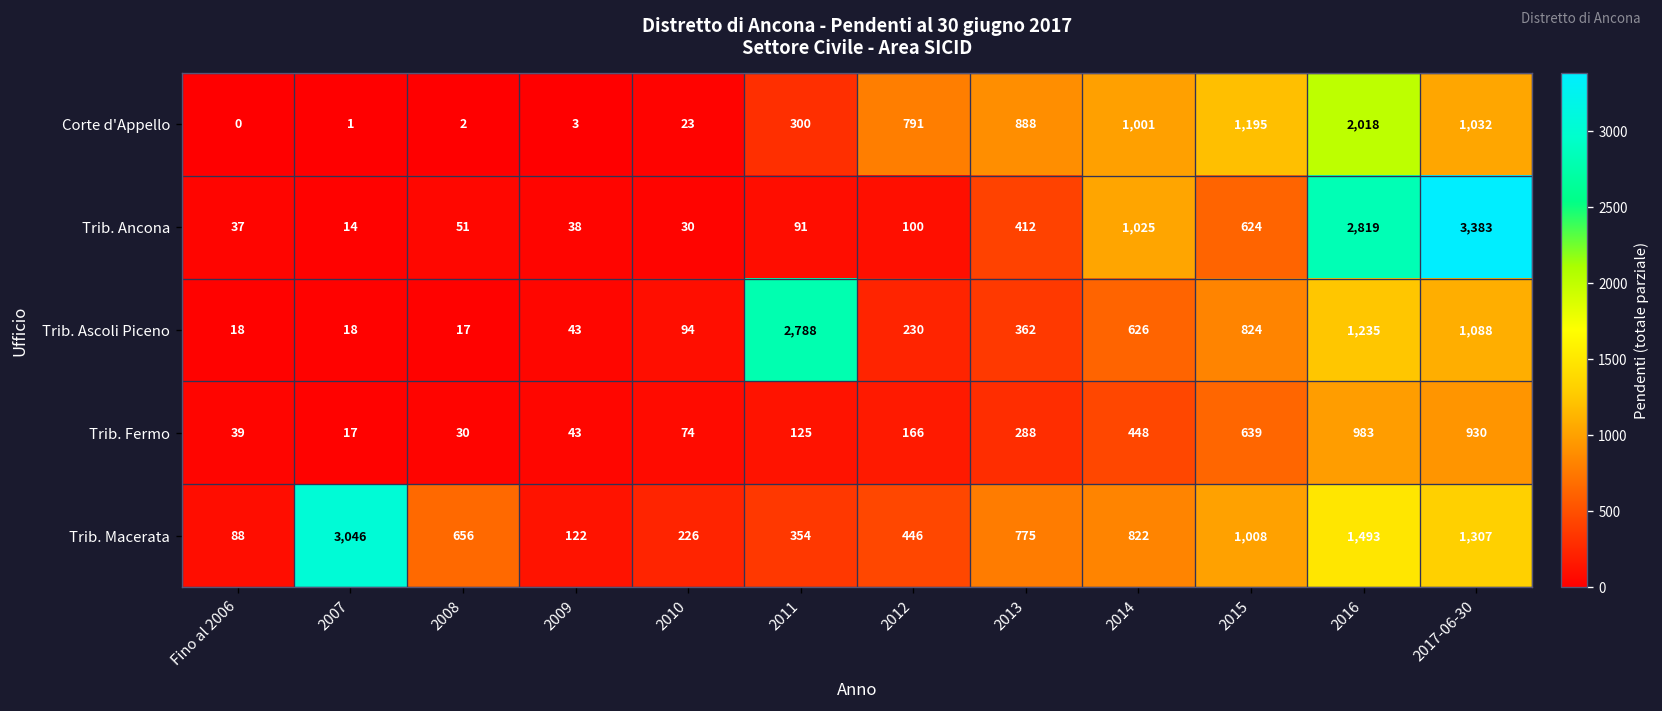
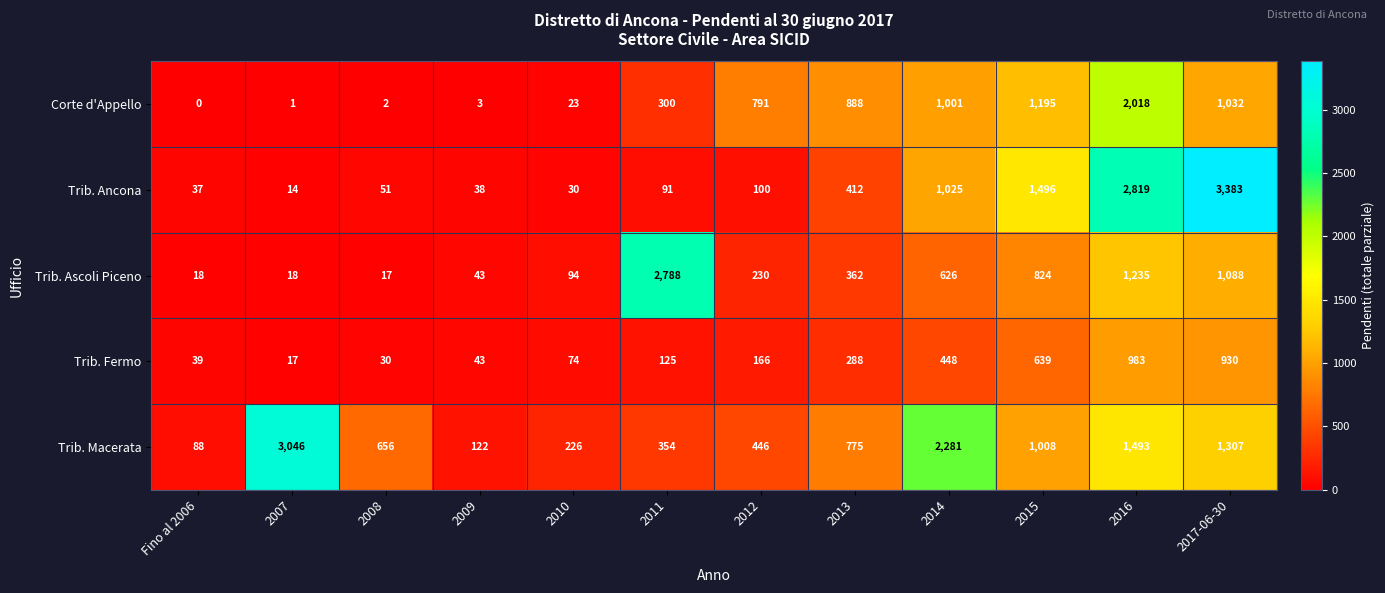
  {
    "Corte d'Appello": {
      "Fino al 2006": "0",
      "2007": "1",
      "2008": "2",
      "2009": "3",
      "2010": "23",
      "2011": "300",
      "2012": "791",
      "2013": "888",
      "2014": "1,001",
      "2015": "1,195",
      "2016": "2,018",
      "2017-06-30": "1,032"
    },
    "Trib. Ancona": {
      "Fino al 2006": "37",
      "2007": "14",
      "2008": "51",
      "2009": "38",
      "2010": "30",
      "2011": "91",
      "2012": "100",
      "2013": "412",
      "2014": "1,025",
-     "2015": "624",
+     "2015": "1,496",
      "2016": "2,819",
      "2017-06-30": "3,383"
    },
    "Trib. Ascoli Piceno": {
      "Fino al 2006": "18",
      "2007": "18",
      "2008": "17",
      "2009": "43",
      "2010": "94",
      "2011": "2,788",
      "2012": "230",
      "2013": "362",
      "2014": "626",
      "2015": "824",
      "2016": "1,235",
      "2017-06-30": "1,088"
    },
    "Trib. Fermo": {
      "Fino al 2006": "39",
      "2007": "17",
      "2008": "30",
      "2009": "43",
      "2010": "74",
      "2011": "125",
      "2012": "166",
      "2013": "288",
      "2014": "448",
      "2015": "639",
      "2016": "983",
      "2017-06-30": "930"
    },
    "Trib. Macerata": {
      "Fino al 2006": "88",
      "2007": "3,046",
      "2008": "656",
      "2009": "122",
      "2010": "226",
      "2011": "354",
      "2012": "446",
      "2013": "775",
-     "2014": "822",
+     "2014": "2,281",
      "2015": "1,008",
      "2016": "1,493",
      "2017-06-30": "1,307"
    }
  }
